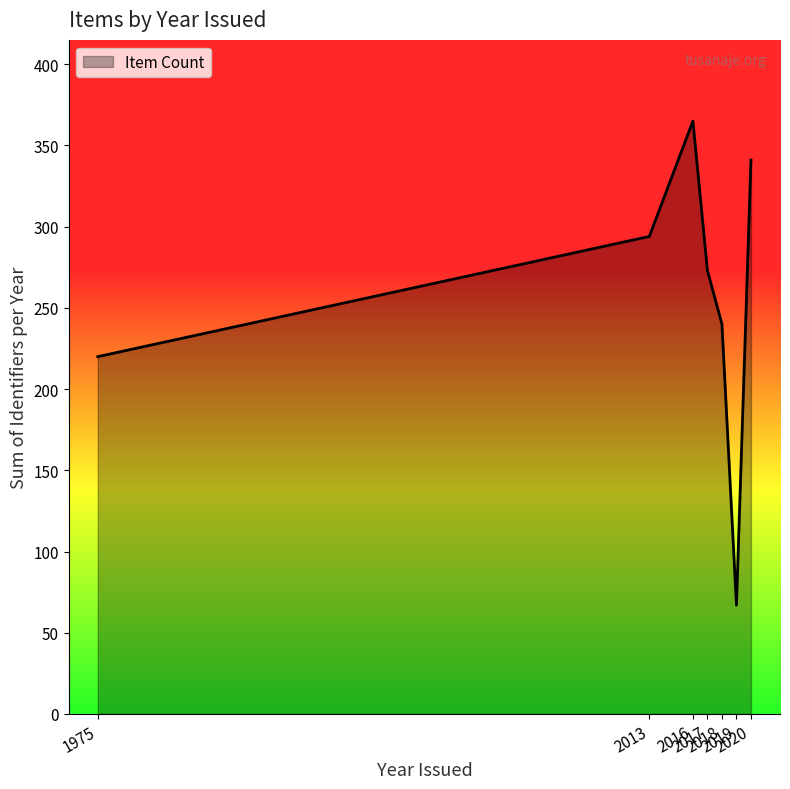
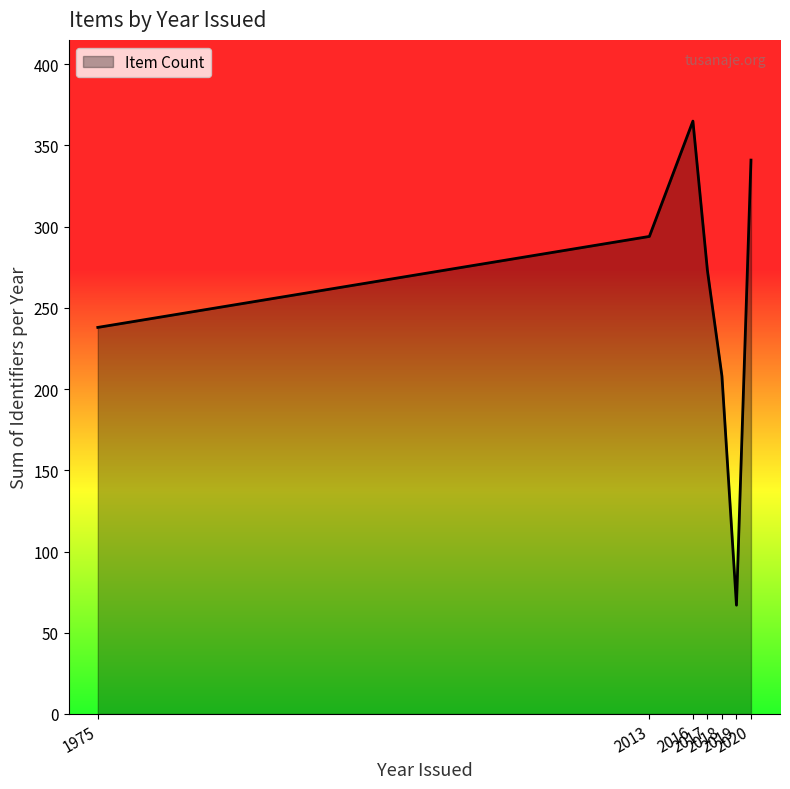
  {
-   "1975": 220,
+   "1975": 238,
    "2013": 294,
    "2016": 365,
    "2017": 273,
-   "2018": 240,
+   "2018": 208,
    "2019": 67,
    "2020": 341
  }
